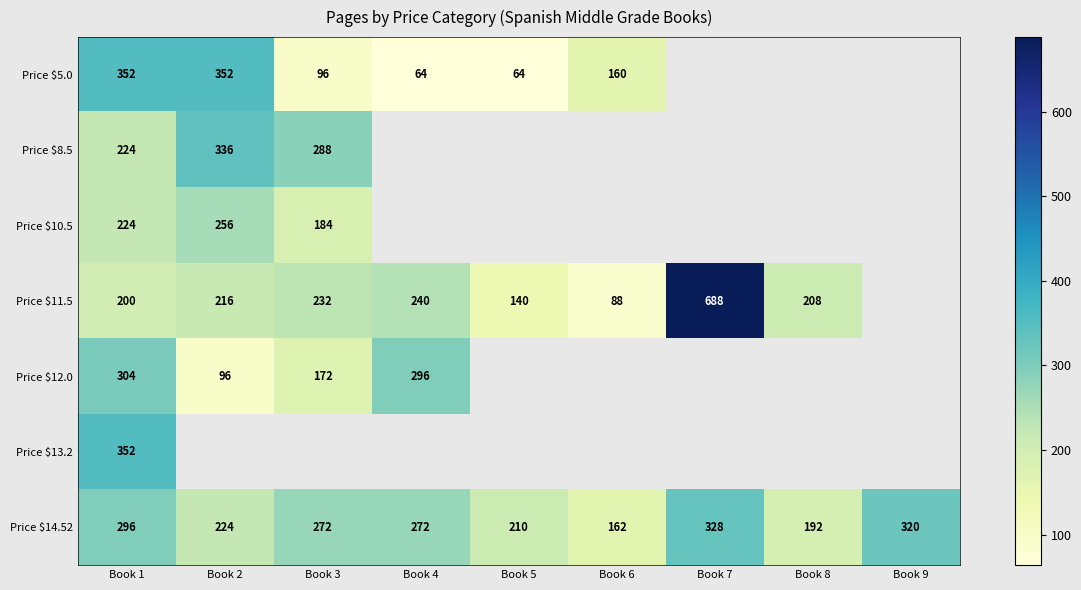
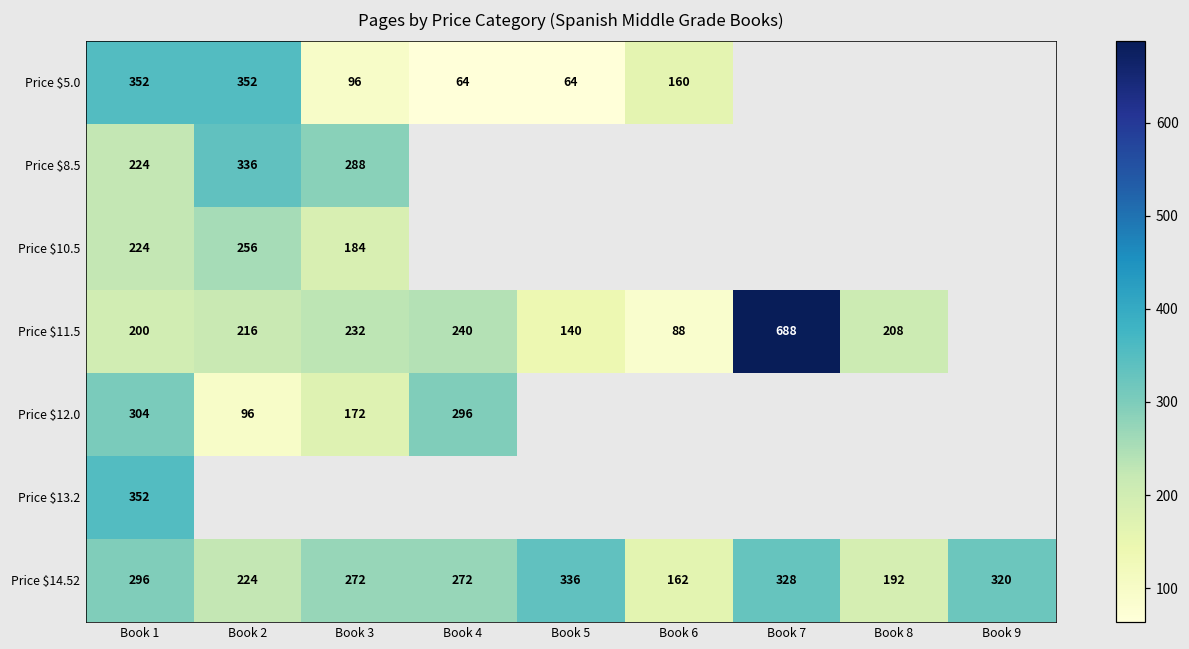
  {
    "Price $5.0": {
      "Book 1": 352,
      "Book 2": 352,
      "Book 3": 96,
      "Book 4": 64,
      "Book 5": 64,
      "Book 6": 160
    },
    "Price $8.5": {
      "Book 1": 224,
      "Book 2": 336,
      "Book 3": 288
    },
    "Price $10.5": {
      "Book 1": 224,
      "Book 2": 256,
      "Book 3": 184
    },
    "Price $11.5": {
      "Book 1": 200,
      "Book 2": 216,
      "Book 3": 232,
      "Book 4": 240,
      "Book 5": 140,
      "Book 6": 88,
      "Book 7": 688,
      "Book 8": 208
    },
    "Price $12.0": {
      "Book 1": 304,
      "Book 2": 96,
      "Book 3": 172,
      "Book 4": 296
    },
    "Price $13.2": {
      "Book 1": 352
    },
    "Price $14.52": {
      "Book 1": 296,
      "Book 2": 224,
      "Book 3": 272,
      "Book 4": 272,
-     "Book 5": 210,
+     "Book 5": 336,
      "Book 6": 162,
      "Book 7": 328,
      "Book 8": 192,
      "Book 9": 320
    }
  }
